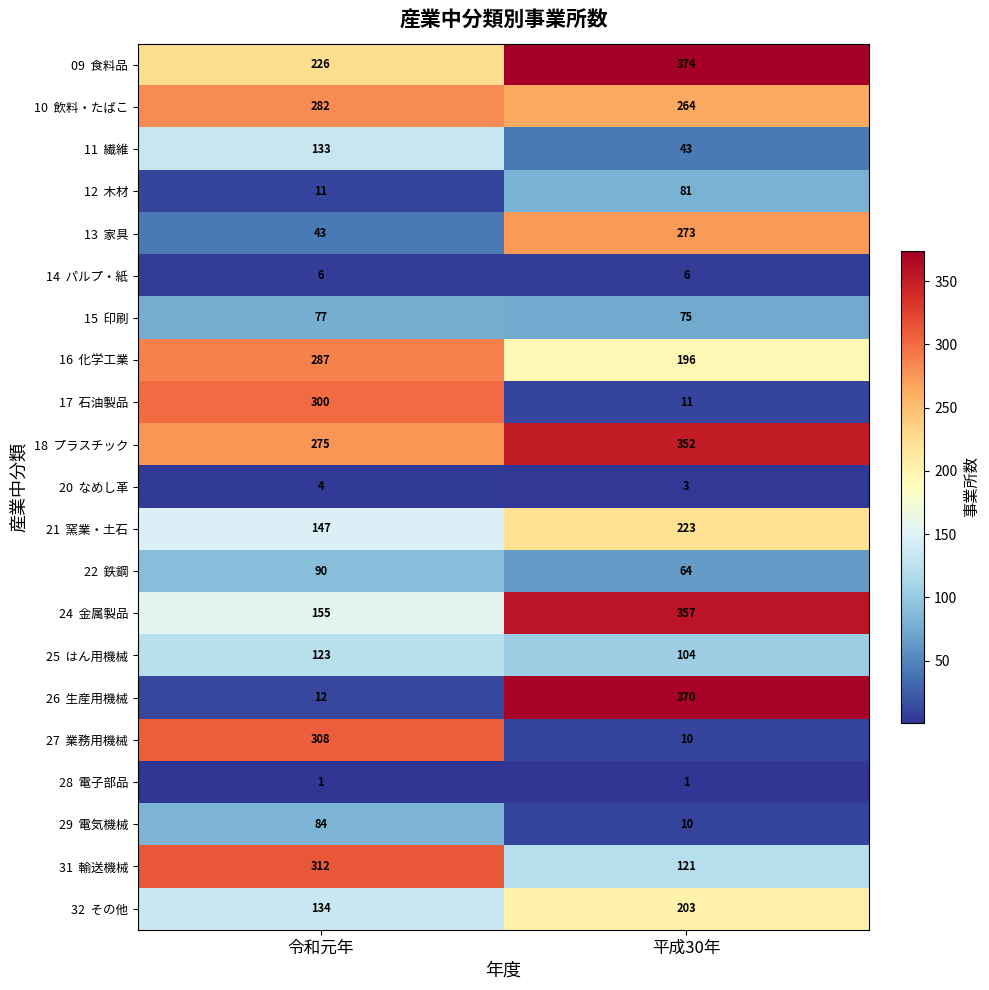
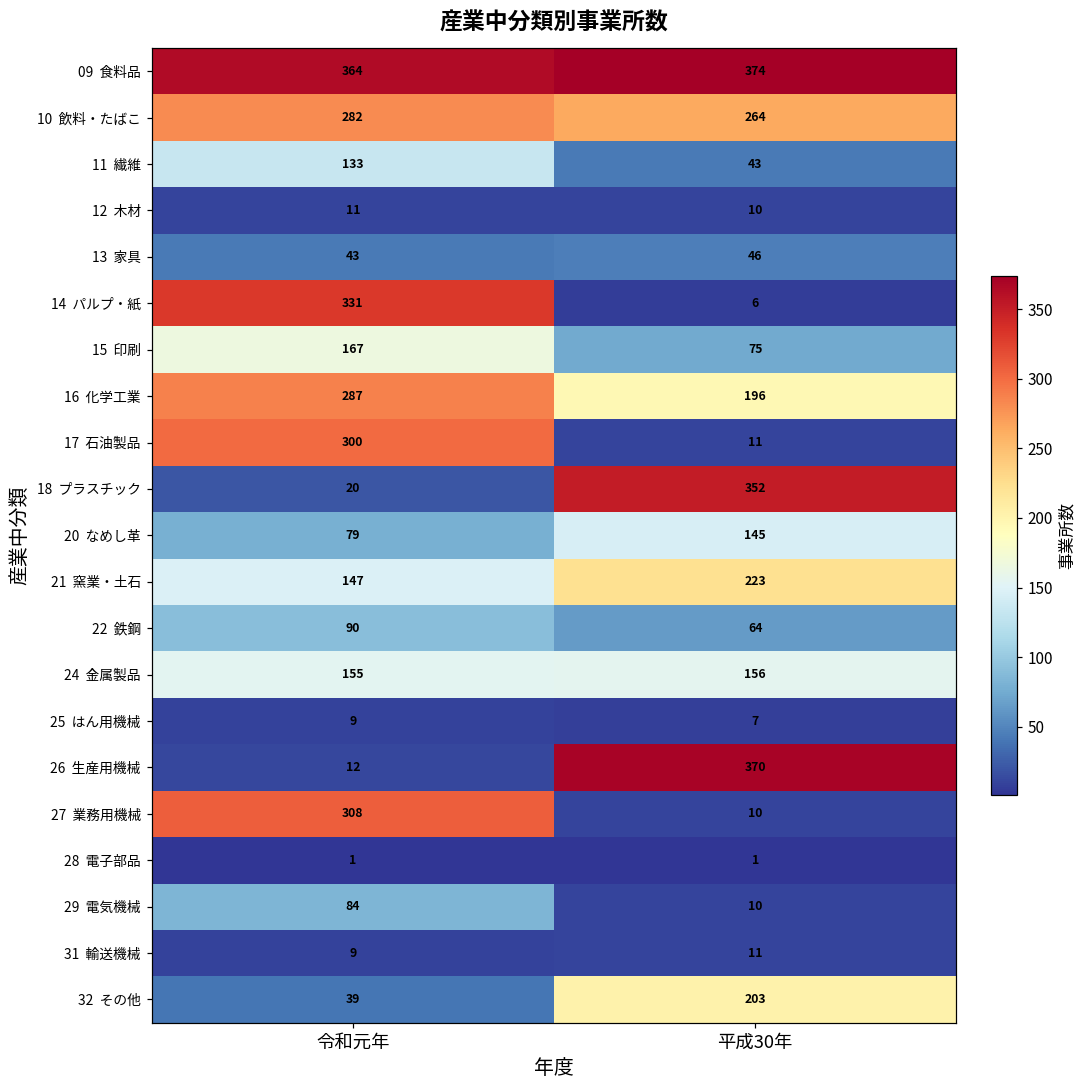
  {
    "09 食料品": {
-     "令和元年": 226,
+     "令和元年": 364,
      "平成30年": 374
    },
    "10 飲料・たばこ": {
      "令和元年": 282,
      "平成30年": 264
    },
    "11 繊維": {
      "令和元年": 133,
      "平成30年": 43
    },
    "12 木材": {
      "令和元年": 11,
-     "平成30年": 81
+     "平成30年": 10
    },
    "13 家具": {
      "令和元年": 43,
-     "平成30年": 273
+     "平成30年": 46
    },
    "14 パルプ・紙": {
-     "令和元年": 6,
+     "令和元年": 331,
      "平成30年": 6
    },
    "15 印刷": {
-     "令和元年": 77,
+     "令和元年": 167,
      "平成30年": 75
    },
    "16 化学工業": {
      "令和元年": 287,
      "平成30年": 196
    },
    "17 石油製品": {
      "令和元年": 300,
      "平成30年": 11
    },
    "18 プラスチック": {
-     "令和元年": 275,
+     "令和元年": 20,
      "平成30年": 352
    },
    "20 なめし革": {
-     "令和元年": 4,
-     "平成30年": 3
+     "令和元年": 79,
+     "平成30年": 145
    },
    "21 窯業・土石": {
      "令和元年": 147,
      "平成30年": 223
    },
    "22 鉄鋼": {
      "令和元年": 90,
      "平成30年": 64
    },
    "24 金属製品": {
      "令和元年": 155,
-     "平成30年": 357
+     "平成30年": 156
    },
    "25 はん用機械": {
-     "令和元年": 123,
-     "平成30年": 104
+     "令和元年": 9,
+     "平成30年": 7
    },
    "26 生産用機械": {
      "令和元年": 12,
      "平成30年": 370
    },
    "27 業務用機械": {
      "令和元年": 308,
      "平成30年": 10
    },
    "28 電子部品": {
      "令和元年": 1,
      "平成30年": 1
    },
    "29 電気機械": {
      "令和元年": 84,
      "平成30年": 10
    },
    "31 輸送機械": {
-     "令和元年": 312,
-     "平成30年": 121
+     "令和元年": 9,
+     "平成30年": 11
    },
    "32 その他": {
-     "令和元年": 134,
+     "令和元年": 39,
      "平成30年": 203
    }
  }
